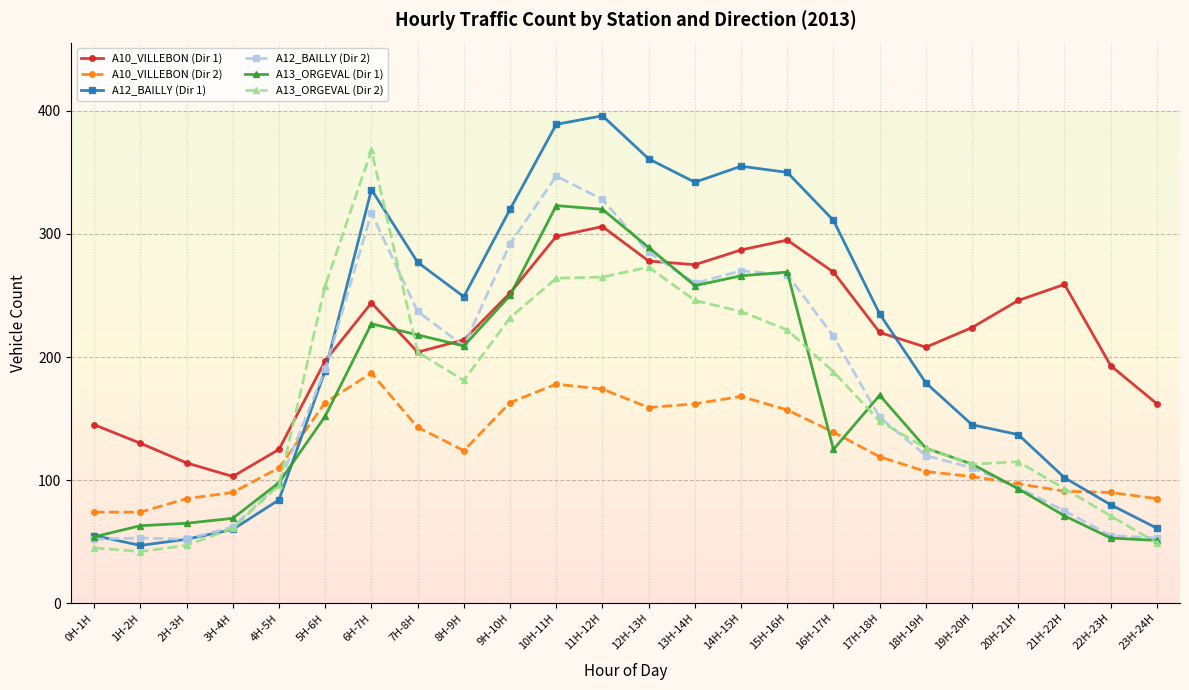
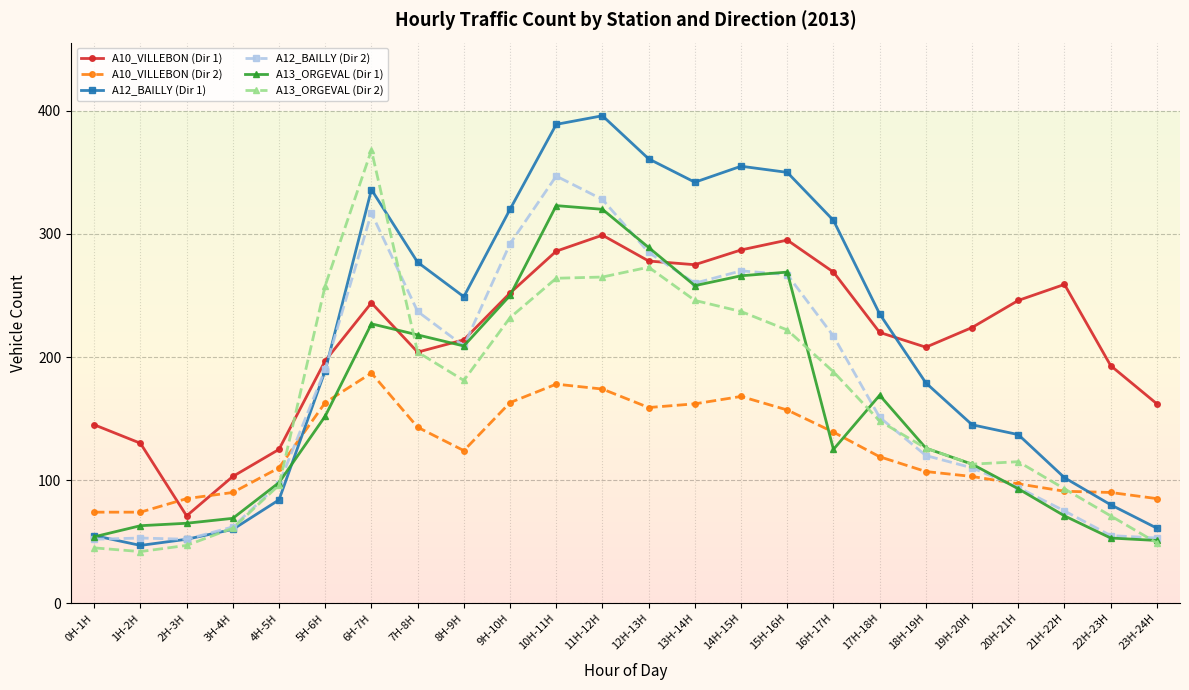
  {
    "A10_VILLEBON (Dir 1)": {
      "0H-1H": 145,
      "1H-2H": 130,
-     "2H-3H": 114,
+     "2H-3H": 71,
      "3H-4H": 103,
      "4H-5H": 125,
      "5H-6H": 197,
      "6H-7H": 244,
      "8H-9H": 214,
-     "10H-11H": 298,
-     "11H-12H": 306,
+     "10H-11H": 286,
+     "11H-12H": 299,
      "12H-13H": 278,
      "13H-14H": 275,
      "14H-15H": 287,
      "15H-16H": 295,
      "16H-17H": 269,
      "17H-18H": 220,
      "18H-19H": 208,
      "19H-20H": 224,
      "20H-21H": 246,
      "21H-22H": 259,
      "22H-23H": 193,
      "23H-24H": 162
    },
    "A10_VILLEBON (Dir 2)": {
      "0H-1H": 74,
      "1H-2H": 74,
      "2H-3H": 85,
      "3H-4H": 90,
      "4H-5H": 110,
      "5H-6H": 163,
      "6H-7H": 187,
      "7H-8H": 143,
      "8H-9H": 124,
      "9H-10H": 163,
      "10H-11H": 178,
      "11H-12H": 174,
      "12H-13H": 159,
      "13H-14H": 162,
      "14H-15H": 168,
      "15H-16H": 157,
      "16H-17H": 139,
      "17H-18H": 119,
      "18H-19H": 107,
      "19H-20H": 103,
      "20H-21H": 97,
      "22H-23H": 90,
      "23H-24H": 85
    },
    "A12_BAILLY (Dir 1)": {
      "1H-2H": 47,
      "4H-5H": 84,
      "6H-7H": 336,
      "7H-8H": 277,
      "8H-9H": 249,
      "9H-10H": 320,
      "10H-11H": 389,
      "11H-12H": 396,
      "12H-13H": 361,
      "13H-14H": 342,
      "14H-15H": 355,
      "15H-16H": 350,
      "16H-17H": 311,
      "17H-18H": 235,
      "18H-19H": 179,
      "19H-20H": 145,
      "20H-21H": 137,
      "21H-22H": 102,
      "22H-23H": 80,
      "23H-24H": 61
    },
    "A12_BAILLY (Dir 2)": {
      "1H-2H": 53,
      "6H-7H": 317,
      "7H-8H": 237,
      "9H-10H": 292,
      "10H-11H": 347,
      "11H-12H": 328,
      "12H-13H": 285,
      "14H-15H": 270,
      "16H-17H": 217,
      "17H-18H": 151,
      "18H-19H": 120,
      "19H-20H": 110,
      "21H-22H": 75
    },
    "A13_ORGEVAL (Dir 1)": {
      "1H-2H": 63,
      "2H-3H": 65,
      "3H-4H": 69,
      "5H-6H": 152,
      "6H-7H": 227,
      "7H-8H": 218,
      "10H-11H": 323,
      "11H-12H": 320,
      "12H-13H": 289,
      "14H-15H": 266,
      "16H-17H": 125,
      "17H-18H": 169,
      "21H-22H": 71
    },
    "A13_ORGEVAL (Dir 2)": {
      "0H-1H": 45,
      "1H-2H": 42,
      "2H-3H": 47,
      "5H-6H": 258,
      "6H-7H": 368,
      "8H-9H": 181,
      "9H-10H": 232,
      "10H-11H": 264,
      "11H-12H": 265,
      "12H-13H": 273,
      "13H-14H": 246,
      "14H-15H": 237,
      "15H-16H": 222,
      "16H-17H": 188,
      "17H-18H": 148,
      "20H-21H": 115,
      "22H-23H": 71
    }
  }
